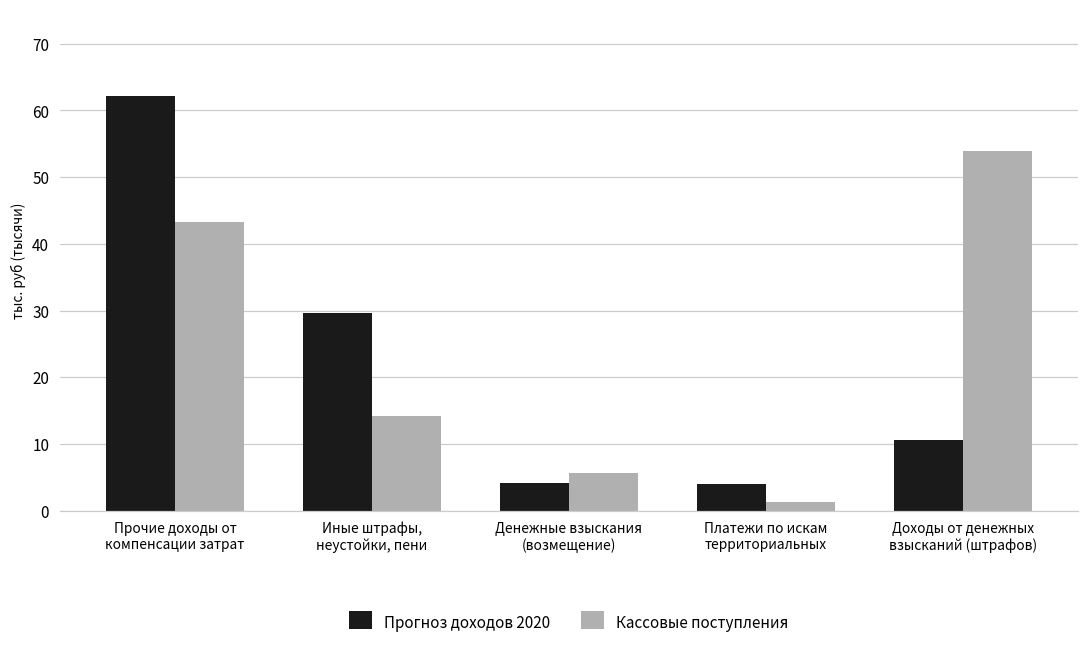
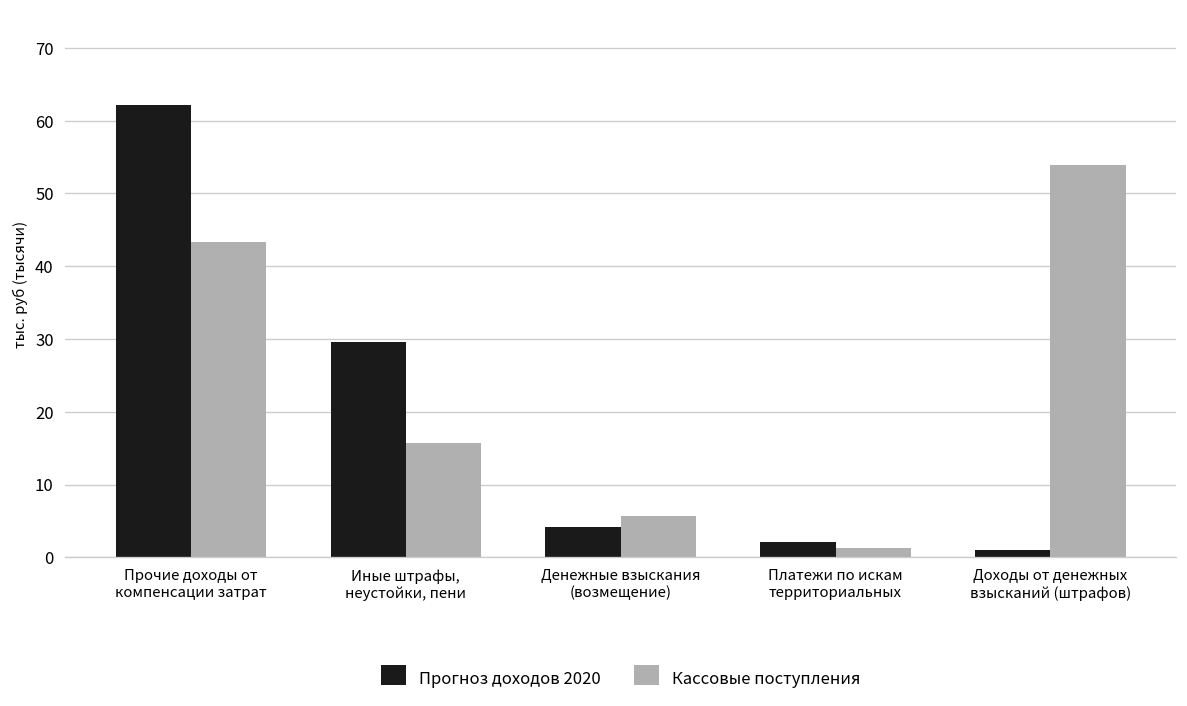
  {
    "Прогноз доходов 2020": {
      "Прочие доходы от компенсации затрат": 62,
      "Иные штрафы, неустойки, пени": 30,
      "Денежные взыскания (возмещение)": 4,
-     "Платежи по искам территориальных": 4,
-     "Доходы от денежных взысканий (штрафов)": 11
+     "Платежи по искам территориальных": 2,
+     "Доходы от денежных взысканий (штрафов)": 1
    },
    "Кассовые поступления": {
      "Прочие доходы от компенсации затрат": 43,
-     "Иные штрафы, неустойки, пени": 14,
+     "Иные штрафы, неустойки, пени": 16,
      "Денежные взыскания (возмещение)": 6,
      "Платежи по искам территориальных": 1,
      "Доходы от денежных взысканий (штрафов)": 54
    }
  }
